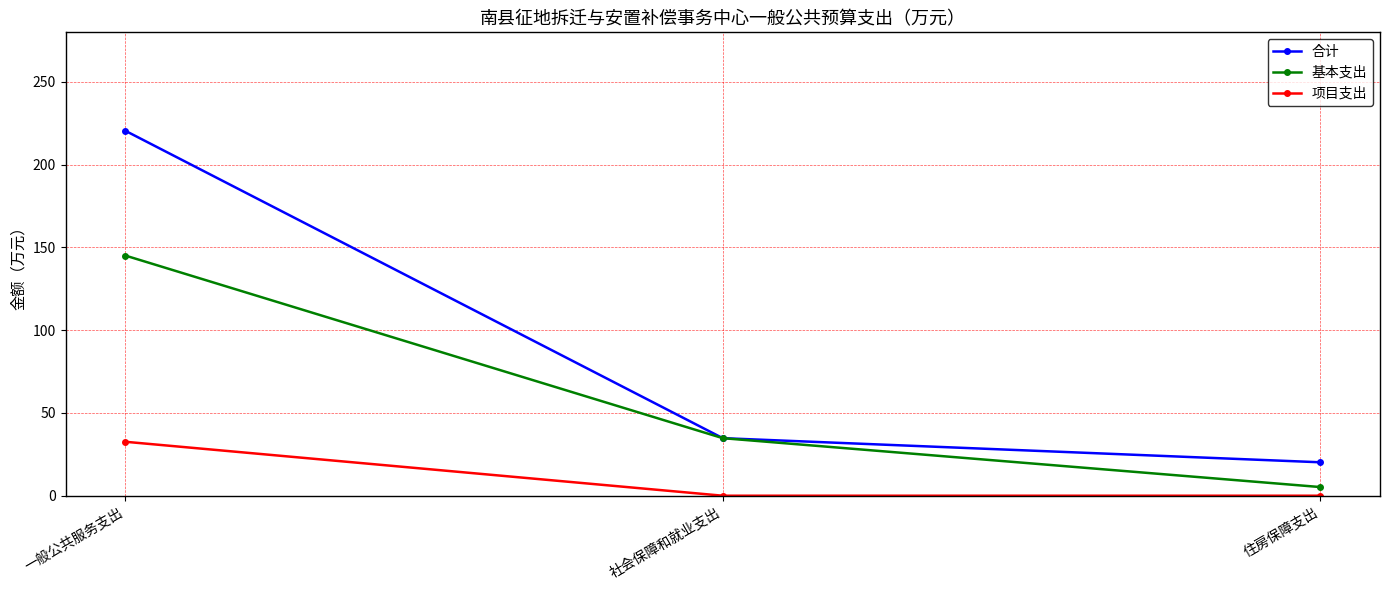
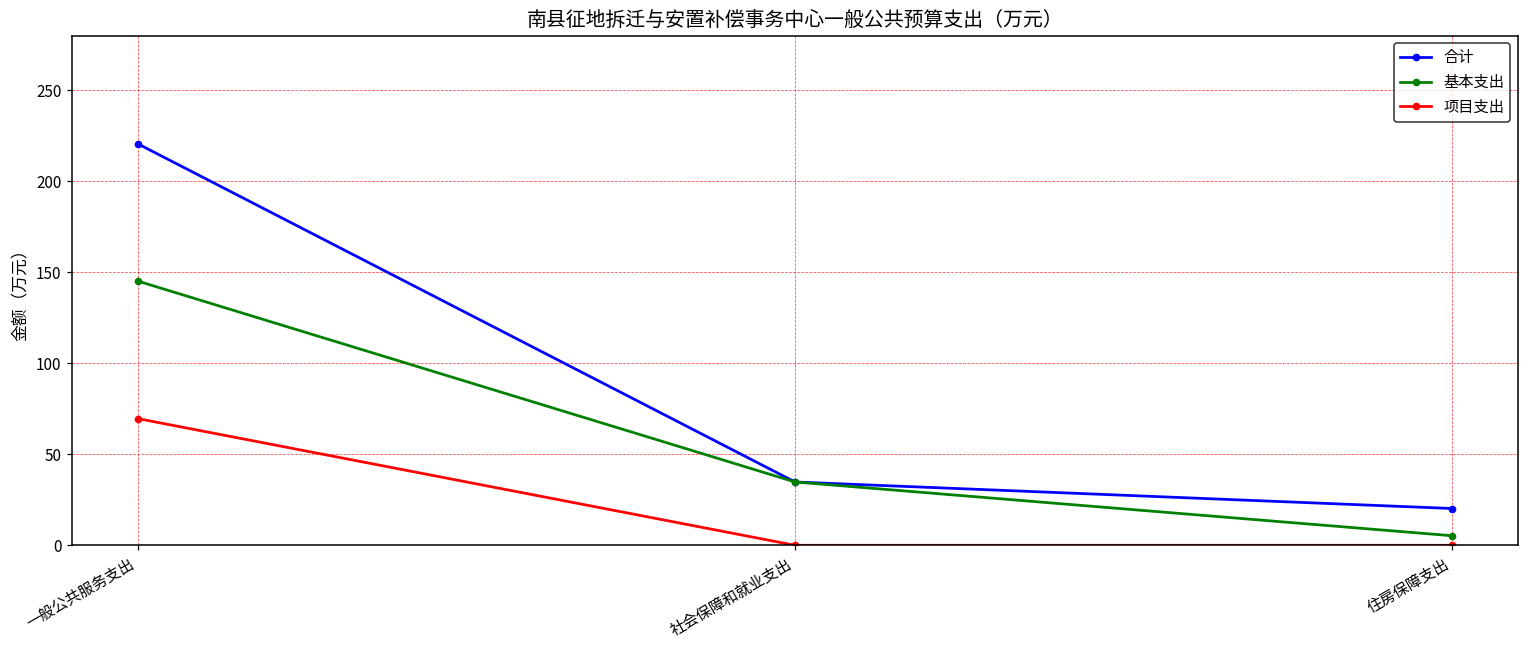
  {
    "合计": {
      "一般公共服务支出": 221,
      "住房保障支出": 20
    },
    "基本支出": {
      "一般公共服务支出": 145,
      "住房保障支出": 5
    },
    "项目支出": {
-     "一般公共服务支出": 33,
+     "一般公共服务支出": 70,
      "社会保障和就业支出": 0,
      "住房保障支出": 0
    }
  }
